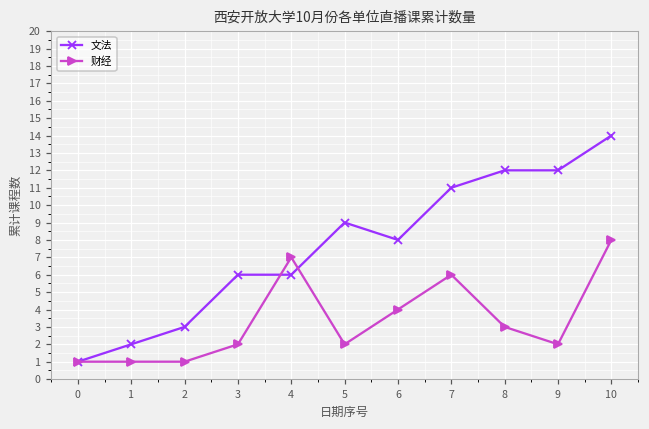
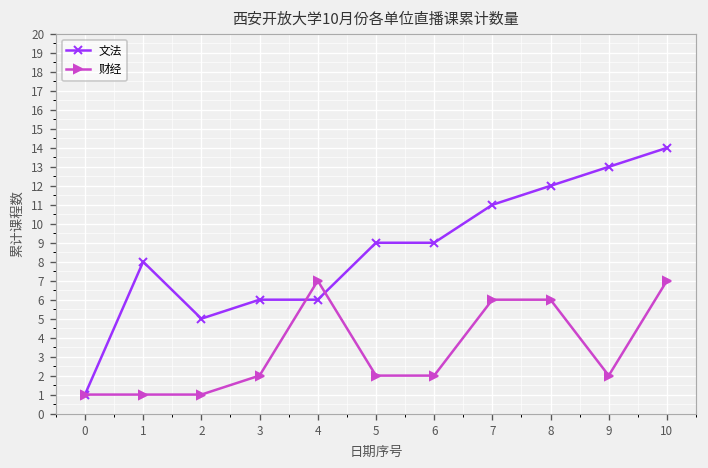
  {
    "文法": {
-     "1": 2,
-     "2": 3,
+     "1": 8,
+     "2": 5,
      "3": 6,
      "4": 6,
      "5": 9,
-     "6": 8,
+     "6": 9,
      "7": 11,
      "8": 12,
-     "9": 12,
+     "9": 13,
      "10": 14
    },
    "财经": {
      "1": 1,
      "2": 1,
      "3": 2,
      "4": 7,
      "5": 2,
-     "6": 4,
+     "6": 2,
      "7": 6,
-     "8": 3,
+     "8": 6,
      "9": 2,
-     "10": 8
+     "10": 7
    }
  }
